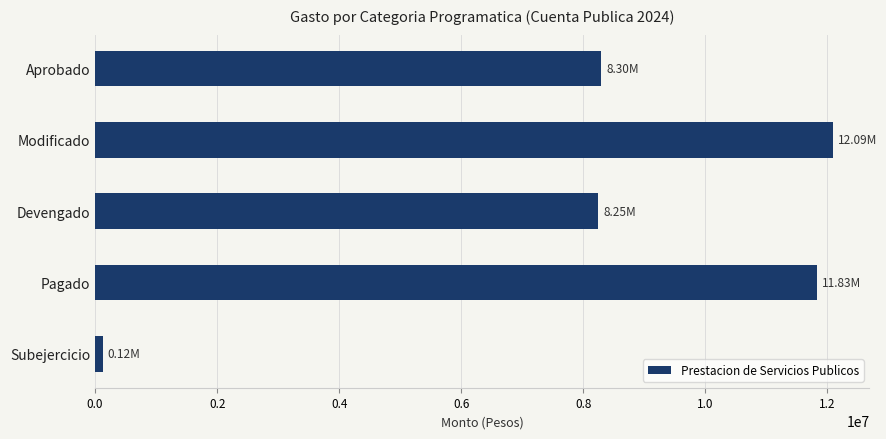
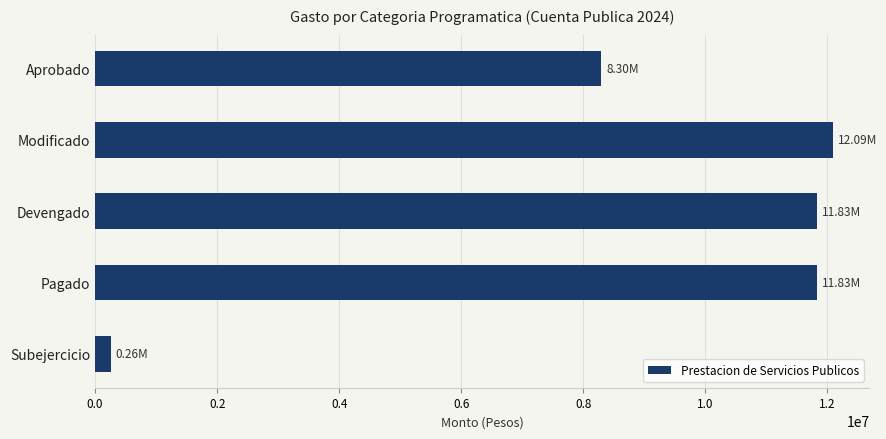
  {
    "Aprobado": "8.30M",
    "Modificado": "12.09M",
-   "Devengado": "8.25M",
+   "Devengado": "11.83M",
    "Pagado": "11.83M",
-   "Subejercicio": "0.12M"
+   "Subejercicio": "0.26M"
  }
